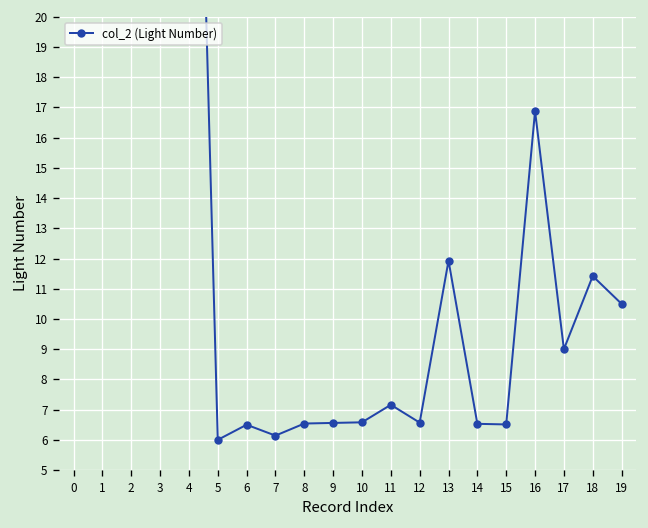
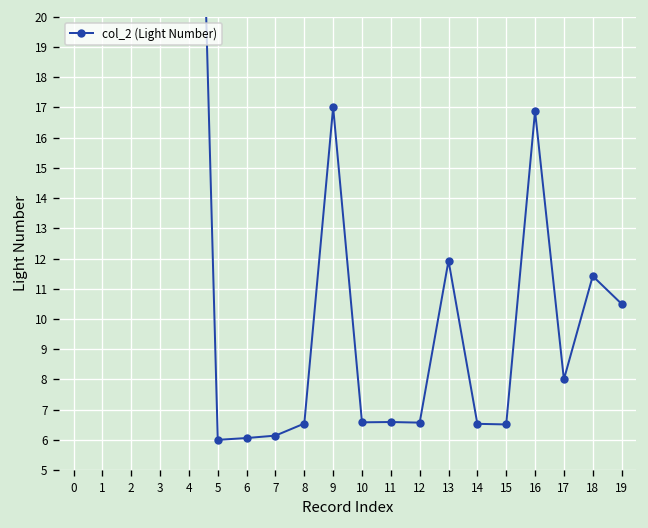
  {
    "5": 6.0,
-   "6": 6.5,
+   "6": 6.1,
    "7": 6.1,
    "8": 6.5,
-   "9": 6.6,
+   "9": 17.0,
    "10": 6.6,
-   "11": 7.2,
+   "11": 6.6,
    "12": 6.6,
    "13": 11.9,
    "14": 6.5,
    "15": 6.5,
    "16": 16.9,
-   "17": 9.0,
+   "17": 8.0,
    "18": 11.4,
    "19": 10.5
  }
